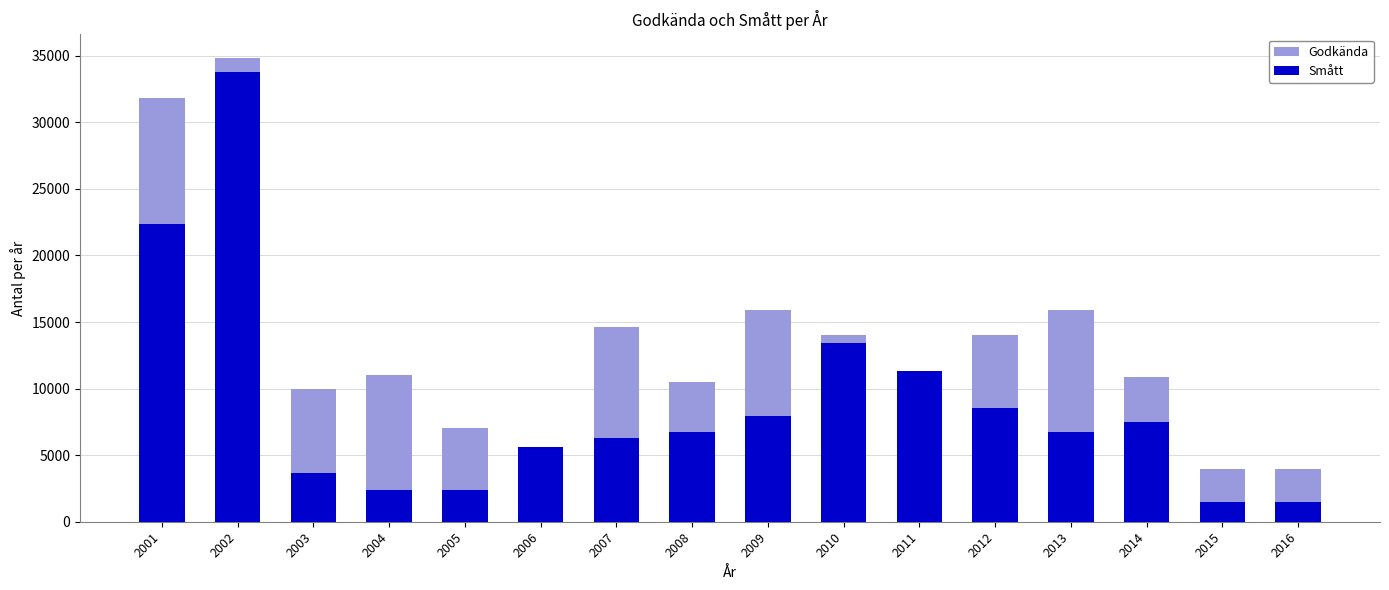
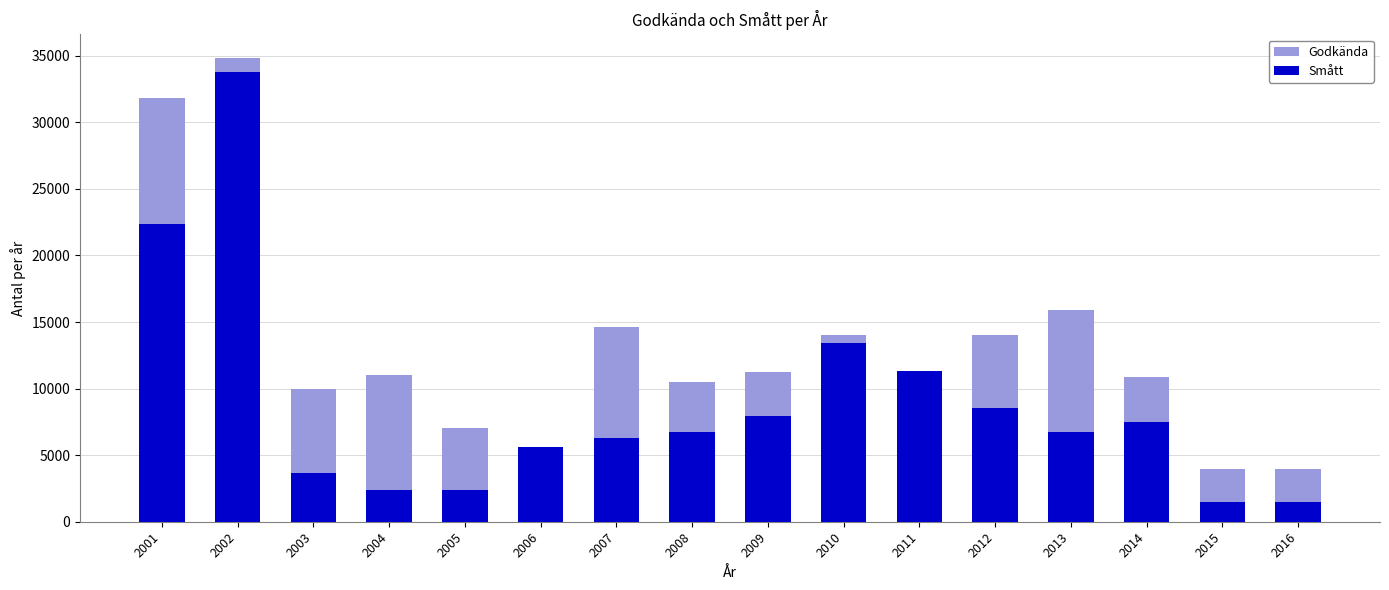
  {
    "Godkända": {
      "2001": 31800,
      "2002": 34900,
      "2003": 10000,
      "2004": 11100,
      "2005": 7100,
      "2007": 14600,
      "2008": 10500,
-     "2009": 15900,
+     "2009": 11300,
      "2010": 14000,
      "2012": 14000,
      "2013": 15900,
      "2014": 10900,
      "2015": 3900,
      "2016": 4000
    },
    "Smått": {
      "2006": 5600,
      "2011": 11400
    }
  }
